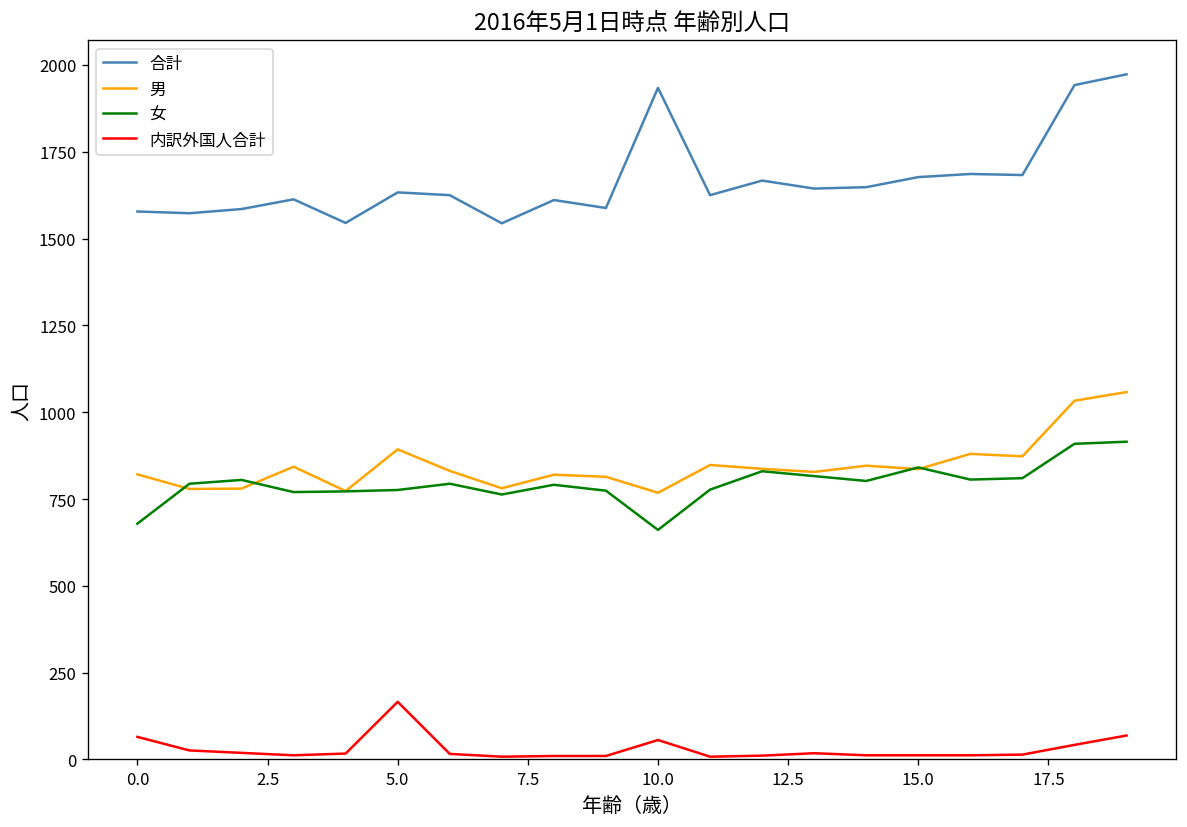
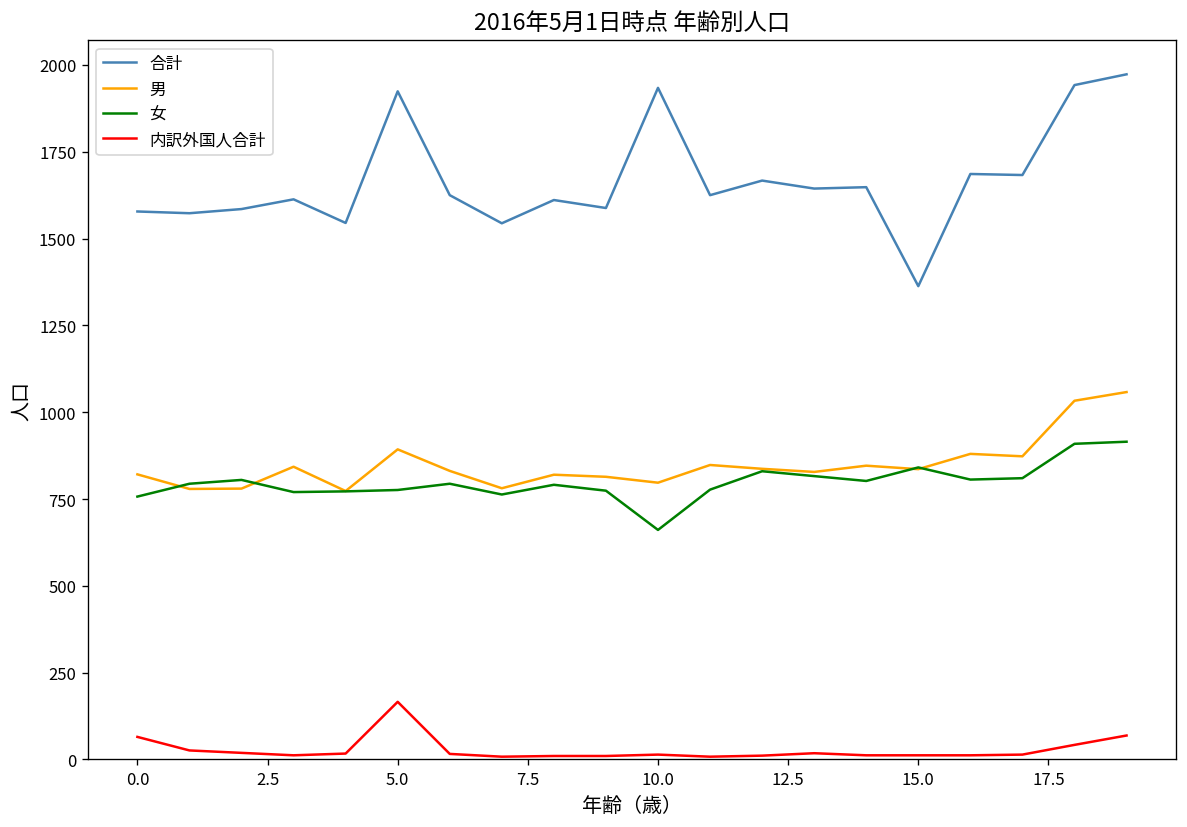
  {
    "合計": {
      "0.0": 1580,
-     "5.0": 1630,
+     "5.0": 1920,
      "10.0": 1930,
-     "15.0": 1680
+     "15.0": 1360
    },
    "男": {
      "0.0": 820,
      "5.0": 890,
-     "10.0": 770
+     "10.0": 800
    },
    "女": {
-     "0.0": 680,
+     "0.0": 760,
      "5.0": 780,
      "10.0": 660
    },
    "内訳外国人合計": {
      "0.0": 70,
      "5.0": 170,
-     "10.0": 60,
+     "10.0": 10,
      "15.0": 10
    }
  }
